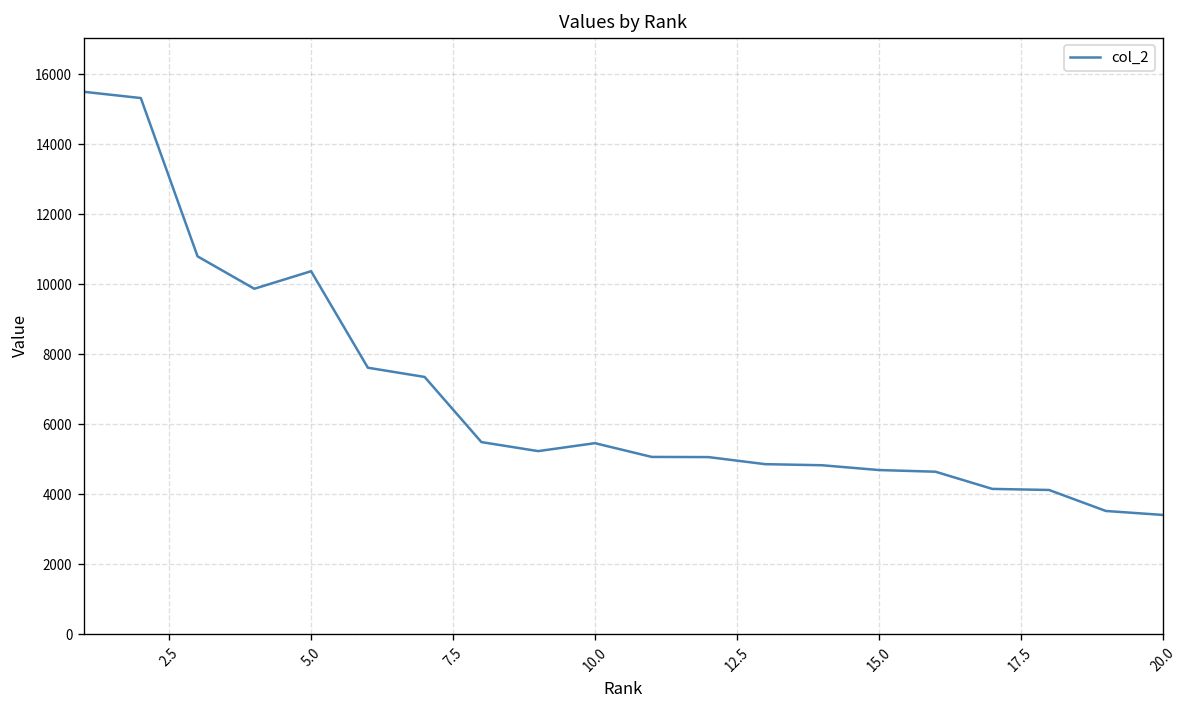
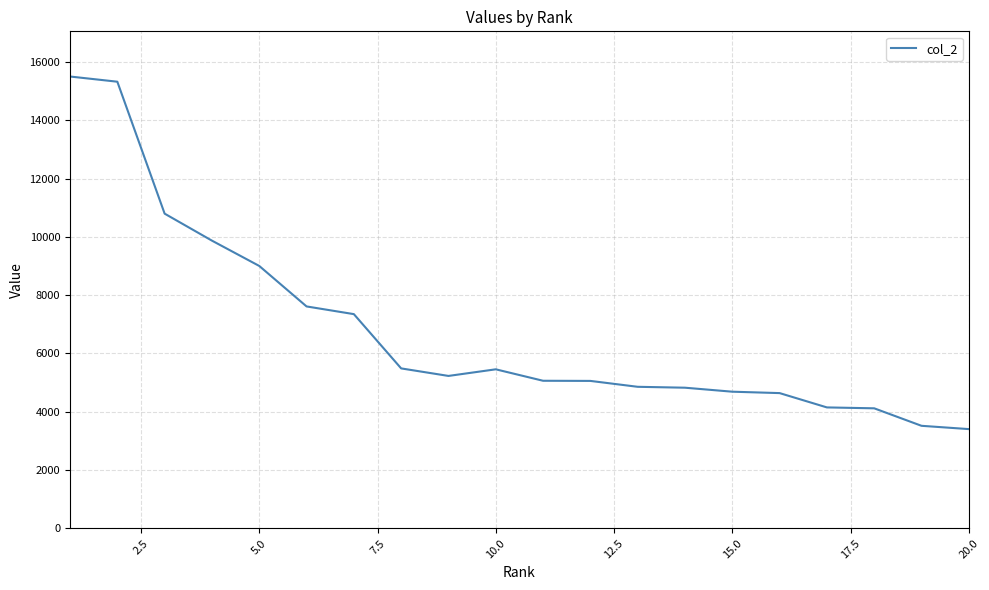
  {
-   "5.0": 10400,
+   "5.0": 9000,
    "10.0": 5500,
    "15.0": 4700,
    "20.0": 3400
  }
